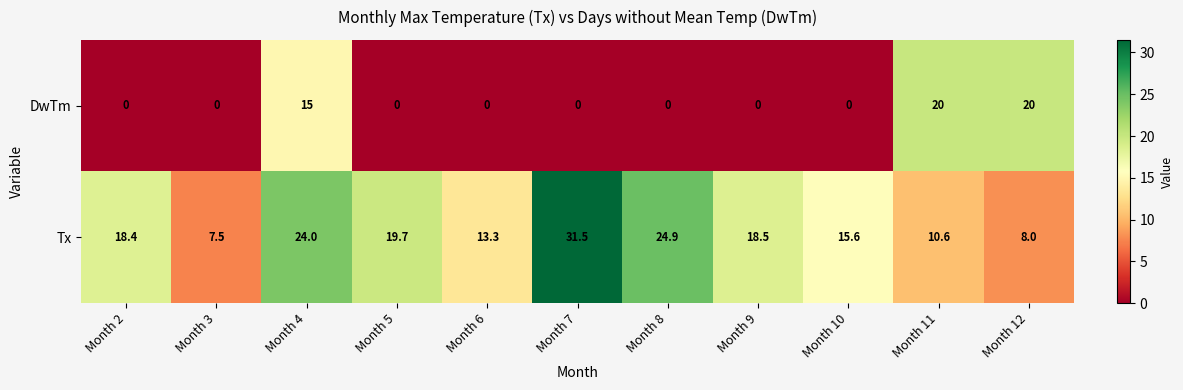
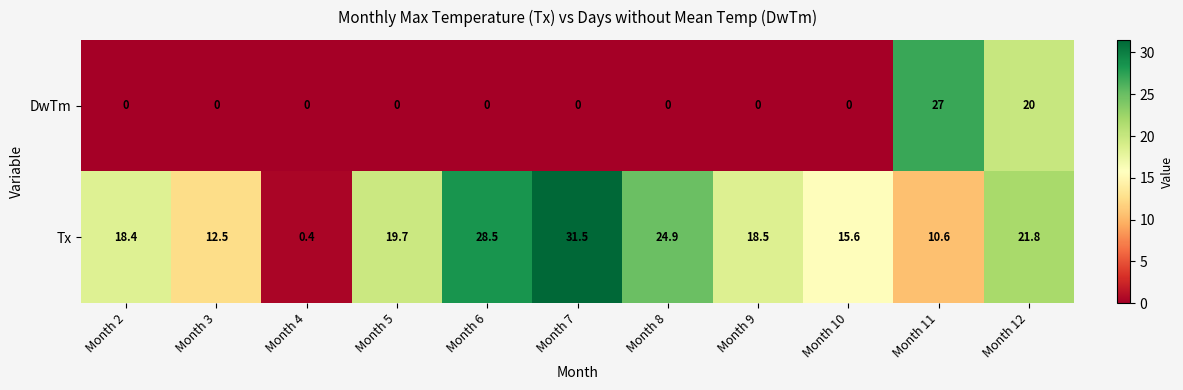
  {
    "DwTm": {
      "Month 2": 0,
      "Month 3": 0,
-     "Month 4": 15,
+     "Month 4": 0,
      "Month 5": 0,
      "Month 6": 0,
      "Month 7": 0,
      "Month 8": 0,
      "Month 9": 0,
      "Month 10": 0,
-     "Month 11": 20,
+     "Month 11": 27,
      "Month 12": 20
    },
    "Tx": {
      "Month 2": 18.4,
-     "Month 3": 7.5,
-     "Month 4": 24.0,
+     "Month 3": 12.5,
+     "Month 4": 0.4,
      "Month 5": 19.7,
-     "Month 6": 13.3,
+     "Month 6": 28.5,
      "Month 7": 31.5,
      "Month 8": 24.9,
      "Month 9": 18.5,
      "Month 10": 15.6,
      "Month 11": 10.6,
-     "Month 12": 8.0
+     "Month 12": 21.8
    }
  }
